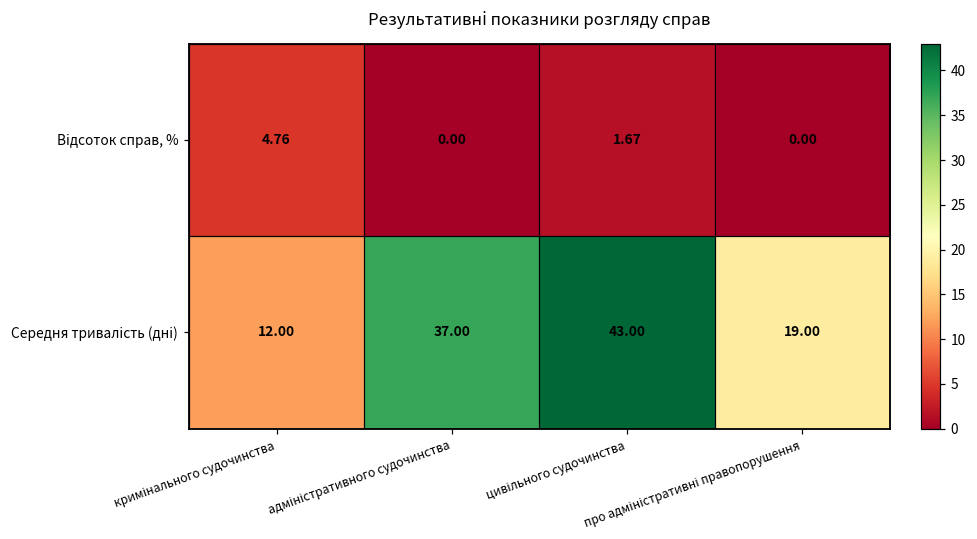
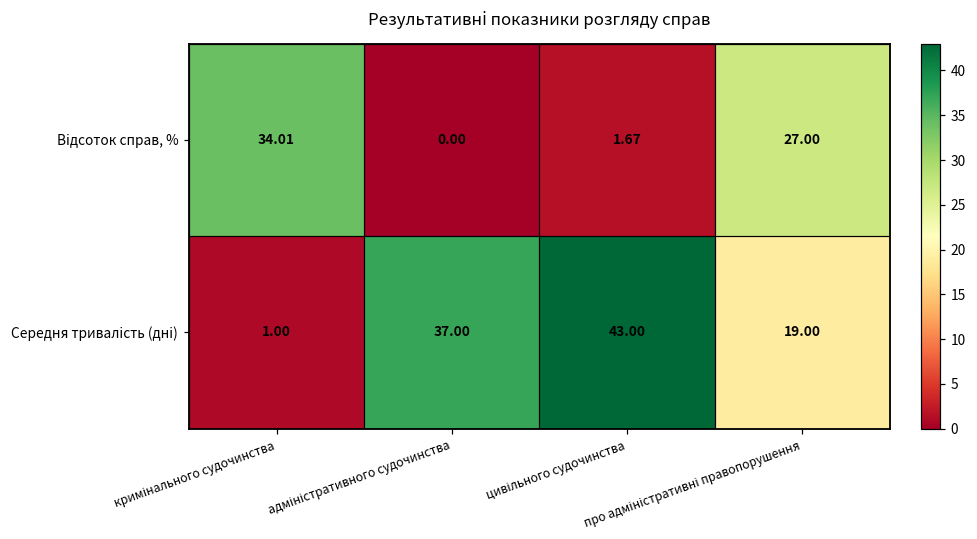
  {
    "Відсоток справ, %": {
-     "кримінального судочинства": 4.76,
+     "кримінального судочинства": 34.01,
      "адміністративного судочинства": 0.00,
      "цивільного судочинства": 1.67,
-     "про адміністративні правопорушення": 0.00
+     "про адміністративні правопорушення": 27.00
    },
    "Середня тривалість (дні)": {
-     "кримінального судочинства": 12.00,
+     "кримінального судочинства": 1.00,
      "адміністративного судочинства": 37.00,
      "цивільного судочинства": 43.00,
      "про адміністративні правопорушення": 19.00
    }
  }
